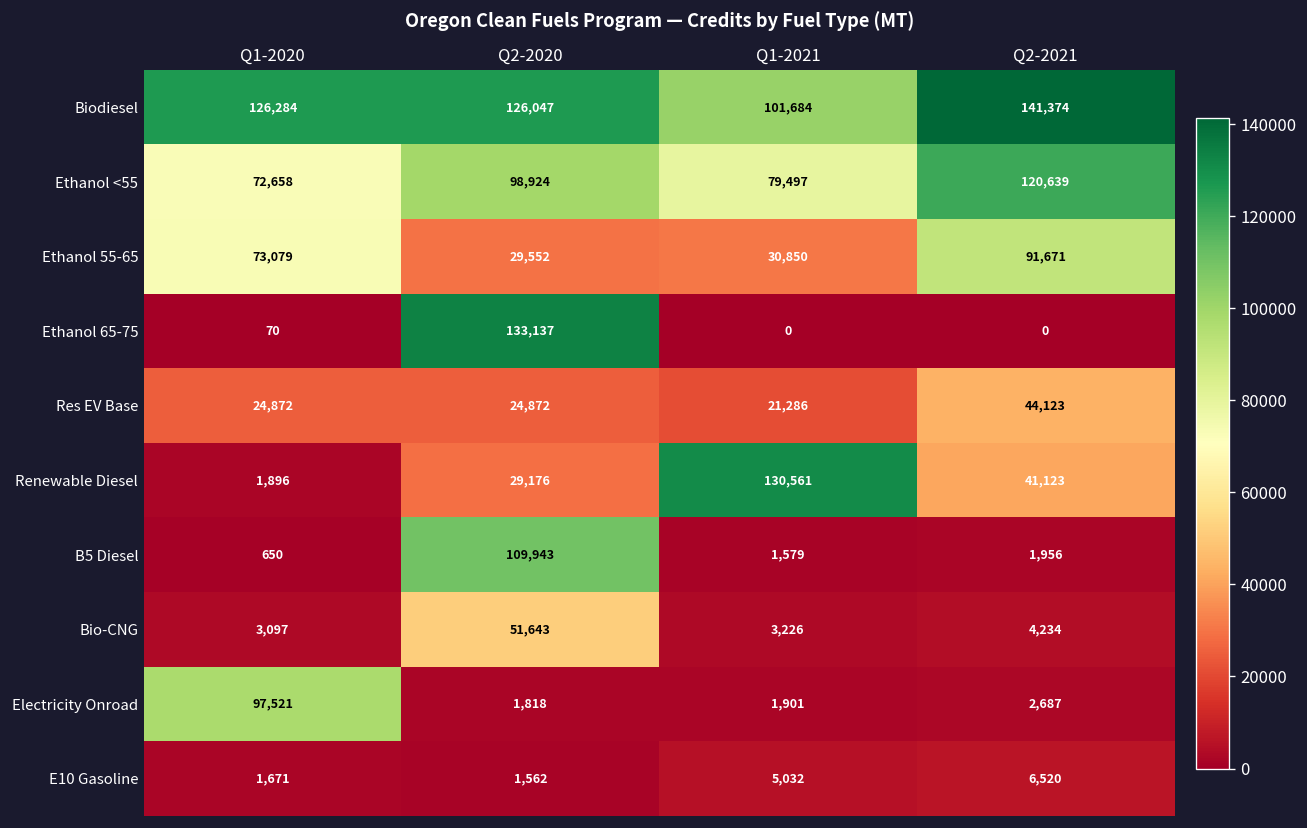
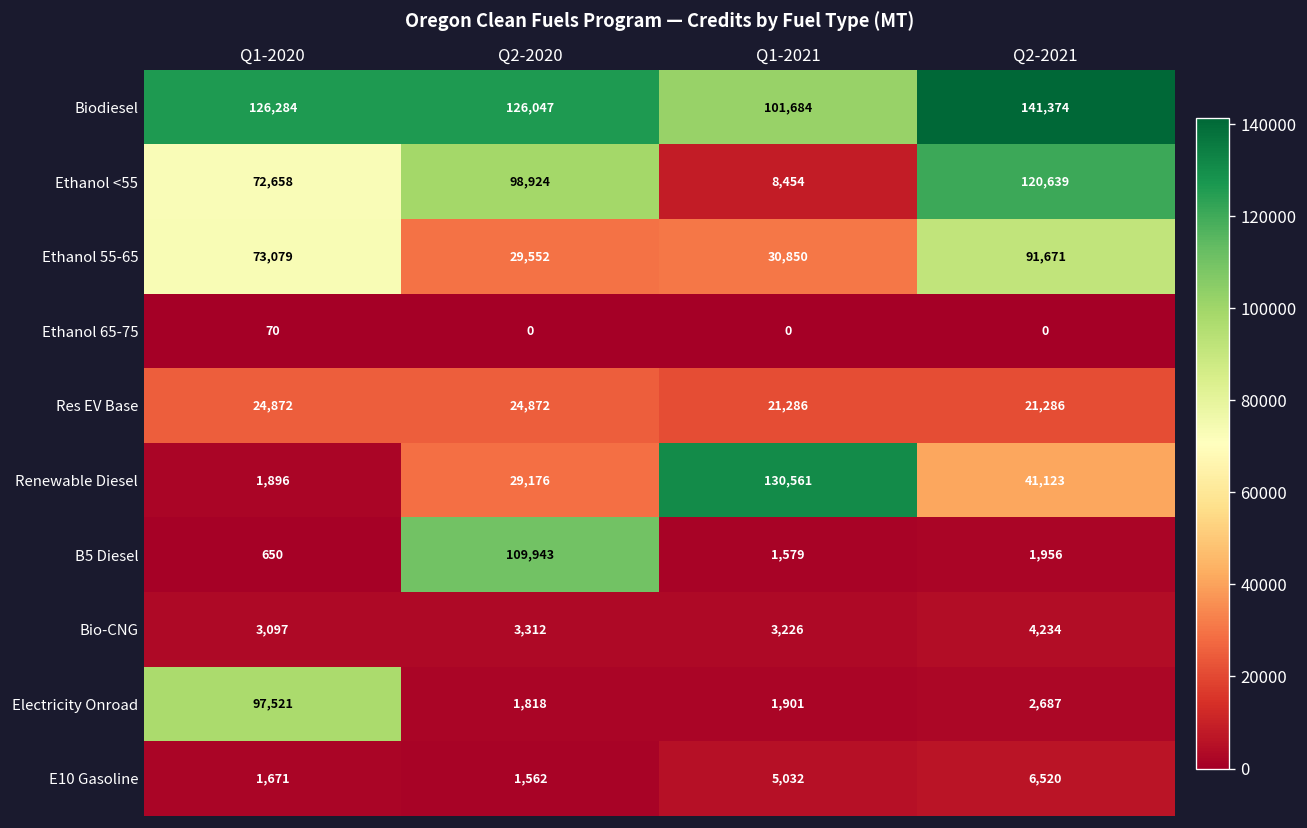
  {
    "Biodiesel": {
      "Q1-2020": "126,284",
      "Q2-2020": "126,047",
      "Q1-2021": "101,684",
      "Q2-2021": "141,374"
    },
    "Ethanol <55": {
      "Q1-2020": "72,658",
      "Q2-2020": "98,924",
-     "Q1-2021": "79,497",
+     "Q1-2021": "8,454",
      "Q2-2021": "120,639"
    },
    "Ethanol 55-65": {
      "Q1-2020": "73,079",
      "Q2-2020": "29,552",
      "Q1-2021": "30,850",
      "Q2-2021": "91,671"
    },
    "Ethanol 65-75": {
      "Q1-2020": "70",
-     "Q2-2020": "133,137",
+     "Q2-2020": "0",
      "Q1-2021": "0",
      "Q2-2021": "0"
    },
    "Res EV Base": {
      "Q1-2020": "24,872",
      "Q2-2020": "24,872",
      "Q1-2021": "21,286",
-     "Q2-2021": "44,123"
+     "Q2-2021": "21,286"
    },
    "Renewable Diesel": {
      "Q1-2020": "1,896",
      "Q2-2020": "29,176",
      "Q1-2021": "130,561",
      "Q2-2021": "41,123"
    },
    "B5 Diesel": {
      "Q1-2020": "650",
      "Q2-2020": "109,943",
      "Q1-2021": "1,579",
      "Q2-2021": "1,956"
    },
    "Bio-CNG": {
      "Q1-2020": "3,097",
-     "Q2-2020": "51,643",
+     "Q2-2020": "3,312",
      "Q1-2021": "3,226",
      "Q2-2021": "4,234"
    },
    "Electricity Onroad": {
      "Q1-2020": "97,521",
      "Q2-2020": "1,818",
      "Q1-2021": "1,901",
      "Q2-2021": "2,687"
    },
    "E10 Gasoline": {
      "Q1-2020": "1,671",
      "Q2-2020": "1,562",
      "Q1-2021": "5,032",
      "Q2-2021": "6,520"
    }
  }
